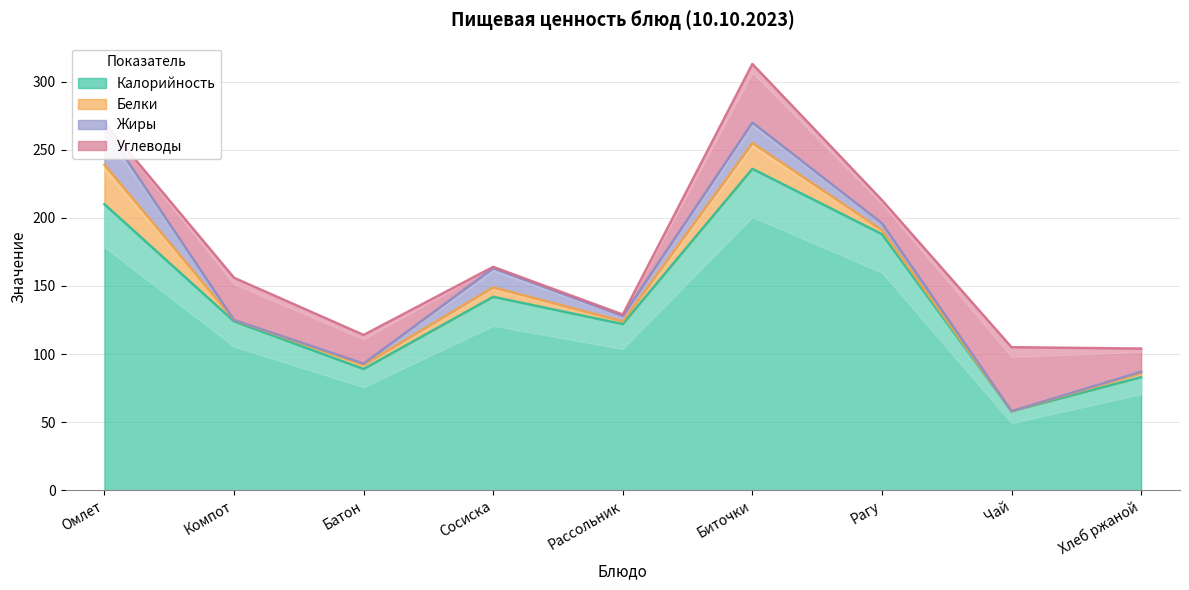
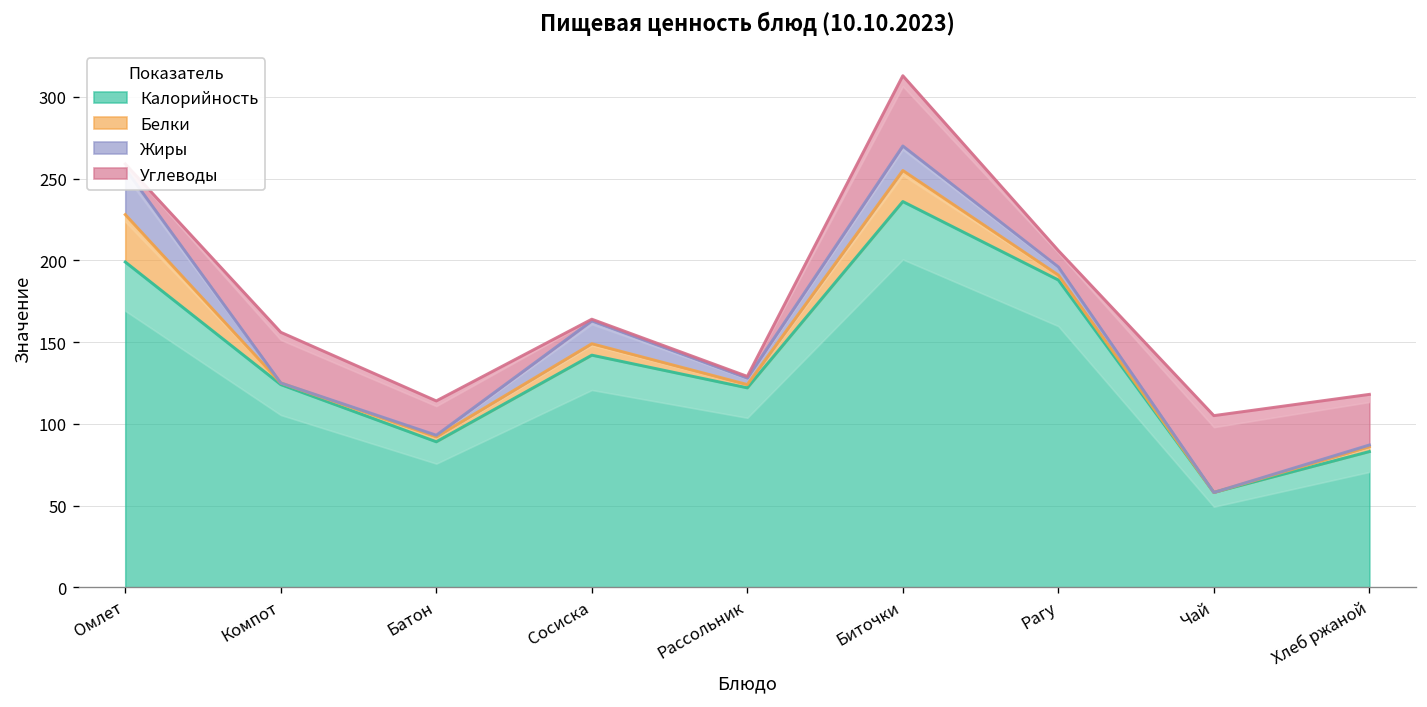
  {
    "Калорийность": {
-     "Омлет": 210,
+     "Омлет": 199,
      "Батон": 89,
      "Сосиска": 142,
      "Рассольник": 122,
      "Биточки": 236,
      "Рагу": 188,
      "Хлеб ржаной": 83
    },
    "Белки": {
      "Омлет": 29,
      "Сосиска": 7,
      "Рассольник": 2,
      "Биточки": 19,
      "Рагу": 3
    },
    "Жиры": {
      "Биточки": 15,
      "Рагу": 5
    },
    "Углеводы": {
      "Компот": 31,
      "Батон": 21,
      "Биточки": 43,
-     "Рагу": 17,
+     "Рагу": 10,
      "Чай": 47,
-     "Хлеб ржаной": 17
+     "Хлеб ржаной": 31
    }
  }
